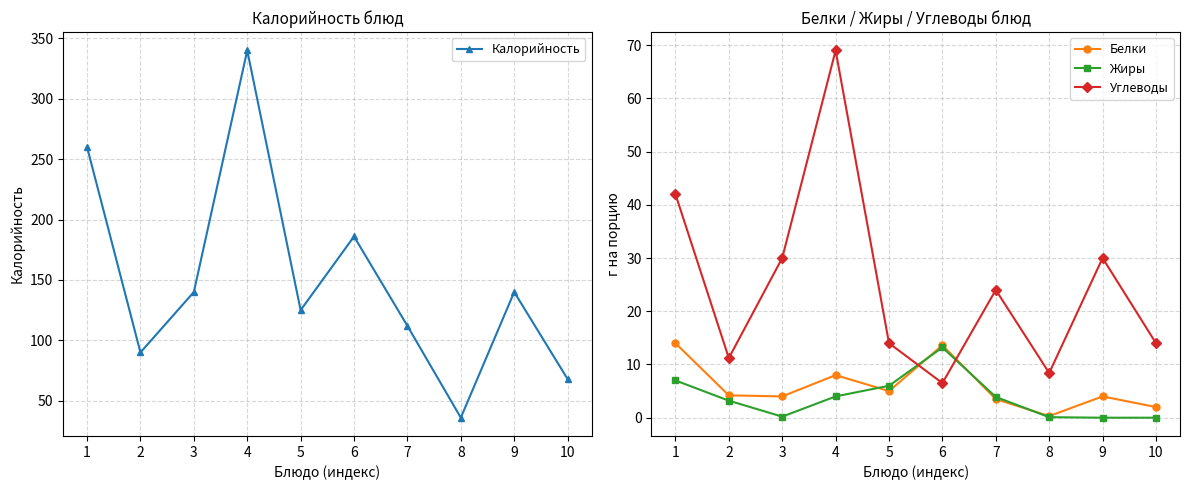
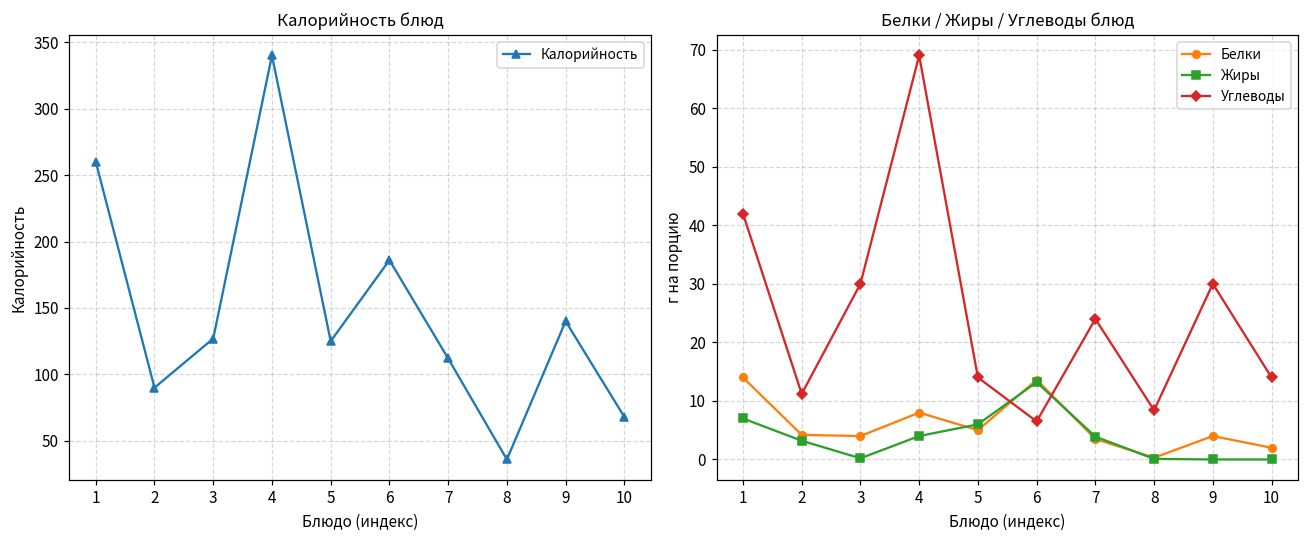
  {
    "Калорийность блюд": {
      "1": 260,
      "2": 90,
-     "3": 140,
+     "3": 127,
      "4": 340,
      "5": 125,
      "6": 186,
      "7": 112,
      "8": 36,
      "9": 140,
      "10": 68
    },
    "Белки / Жиры / Углеводы блюд": {
      "Белки": {
        "1": 14,
        "2": 4,
        "3": 4,
        "4": 8,
        "5": 5,
        "9": 4,
        "10": 2
      },
      "Жиры": {
        "1": 7,
        "2": 3,
        "3": 0,
        "4": 4,
        "5": 6,
        "9": 0,
        "10": 0
      },
      "Углеводы": {
        "1": 42,
        "2": 11,
        "3": 30,
        "4": 69,
        "5": 14,
        "6": 7,
        "7": 24,
        "8": 8,
        "9": 30,
        "10": 14
      }
    }
  }
